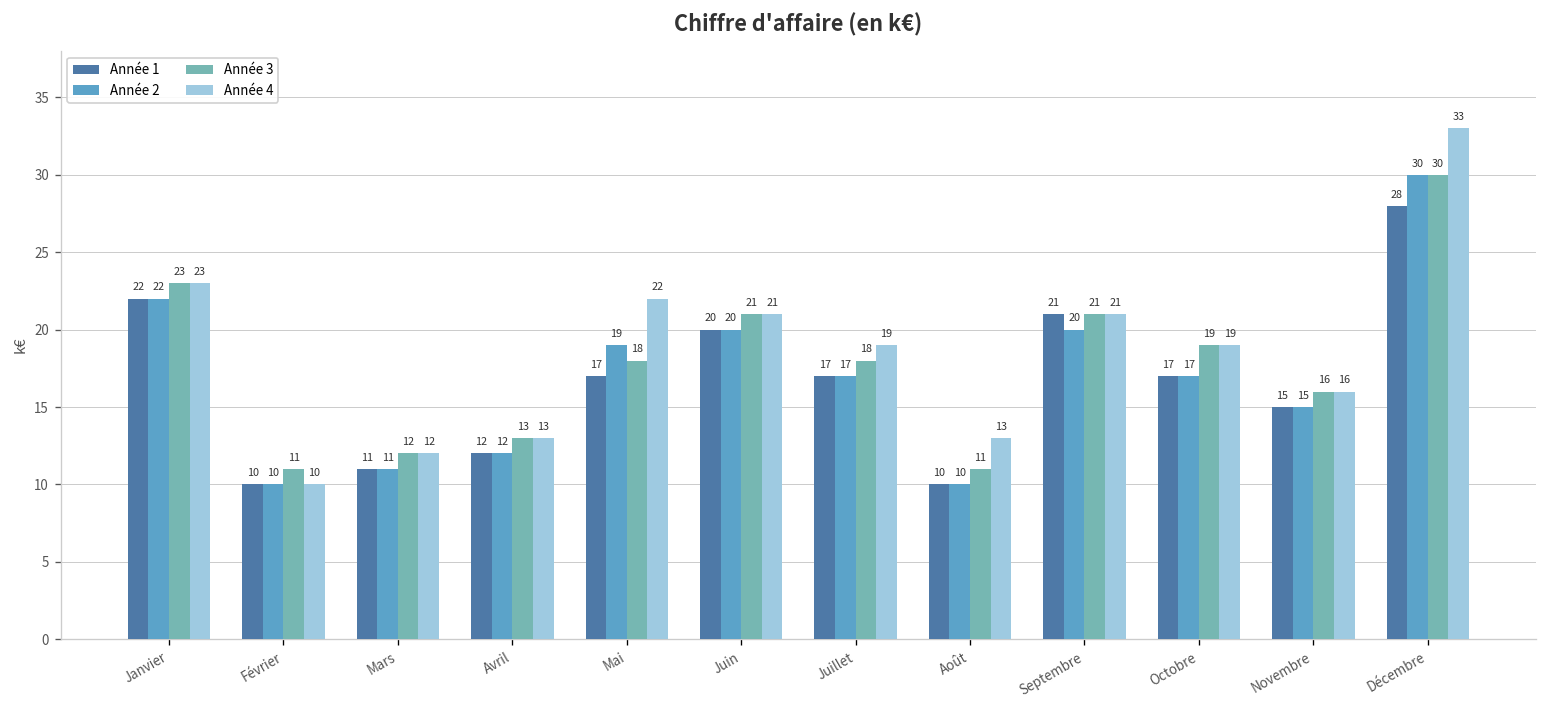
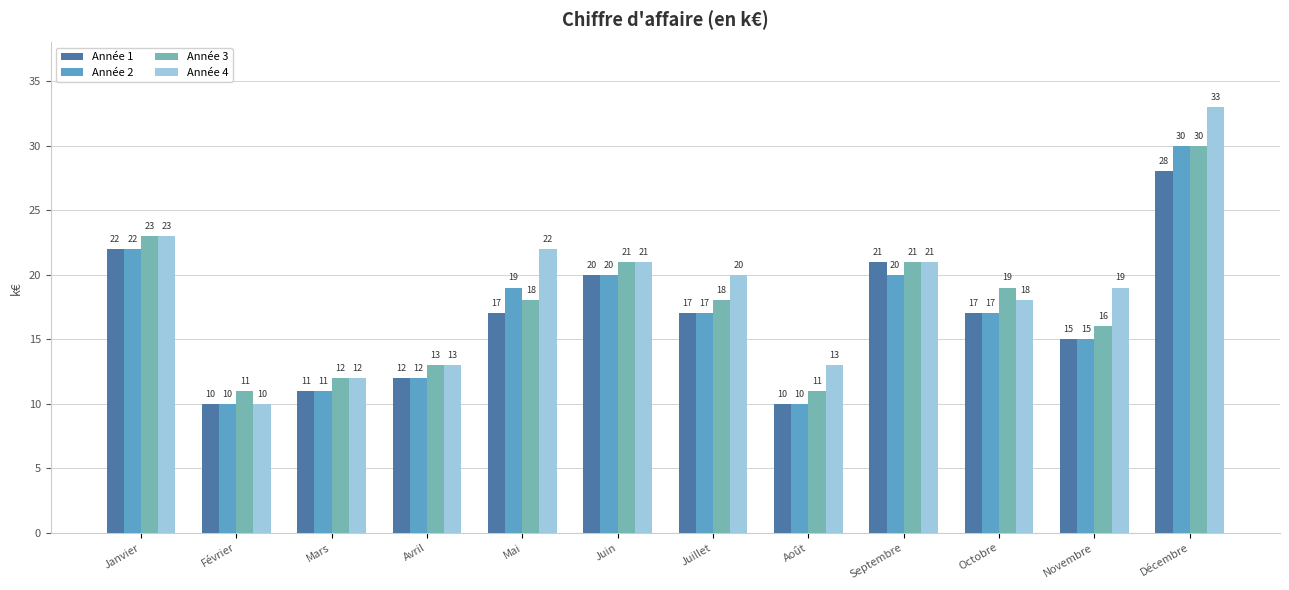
  {
    "Année 4": {
      "Janvier": 23,
      "Février": 10,
      "Mars": 12,
      "Avril": 13,
      "Mai": 22,
      "Juin": 21,
-     "Juillet": 19,
+     "Juillet": 20,
      "Août": 13,
      "Septembre": 21,
-     "Octobre": 19,
-     "Novembre": 16,
+     "Octobre": 18,
+     "Novembre": 19,
      "Décembre": 33
    }
  }
